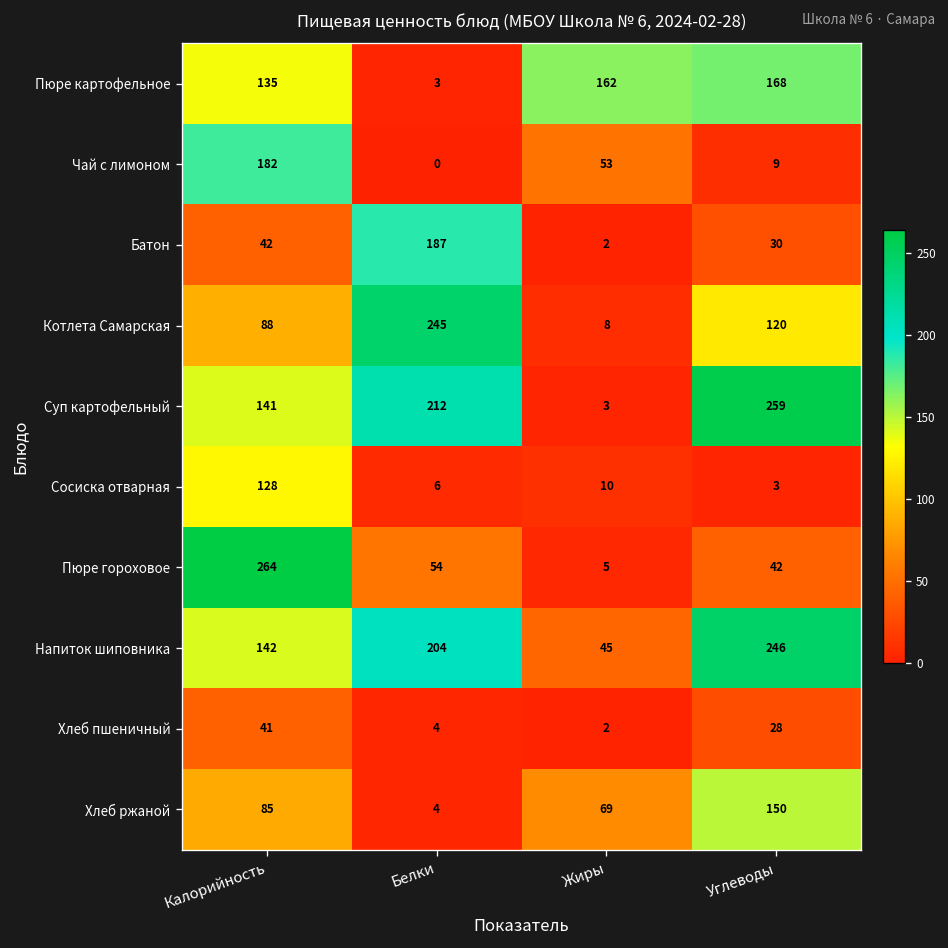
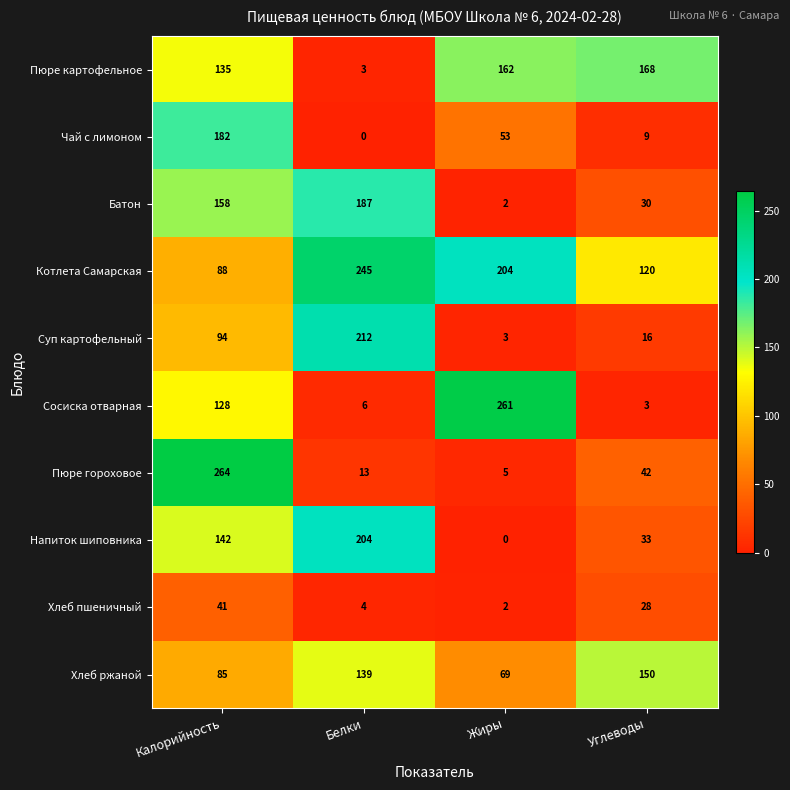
  {
    "Пюре картофельное": {
      "Калорийность": 135,
      "Белки": 3,
      "Жиры": 162,
      "Углеводы": 168
    },
    "Чай с лимоном": {
      "Калорийность": 182,
      "Белки": 0,
      "Жиры": 53,
      "Углеводы": 9
    },
    "Батон": {
-     "Калорийность": 42,
+     "Калорийность": 158,
      "Белки": 187,
      "Жиры": 2,
      "Углеводы": 30
    },
    "Котлета Самарская": {
      "Калорийность": 88,
      "Белки": 245,
-     "Жиры": 8,
+     "Жиры": 204,
      "Углеводы": 120
    },
    "Суп картофельный": {
-     "Калорийность": 141,
+     "Калорийность": 94,
      "Белки": 212,
      "Жиры": 3,
-     "Углеводы": 259
+     "Углеводы": 16
    },
    "Сосиска отварная": {
      "Калорийность": 128,
      "Белки": 6,
-     "Жиры": 10,
+     "Жиры": 261,
      "Углеводы": 3
    },
    "Пюре гороховое": {
      "Калорийность": 264,
-     "Белки": 54,
+     "Белки": 13,
      "Жиры": 5,
      "Углеводы": 42
    },
    "Напиток шиповника": {
      "Калорийность": 142,
      "Белки": 204,
-     "Жиры": 45,
-     "Углеводы": 246
+     "Жиры": 0,
+     "Углеводы": 33
    },
    "Хлеб пшеничный": {
      "Калорийность": 41,
      "Белки": 4,
      "Жиры": 2,
      "Углеводы": 28
    },
    "Хлеб ржаной": {
      "Калорийность": 85,
-     "Белки": 4,
+     "Белки": 139,
      "Жиры": 69,
      "Углеводы": 150
    }
  }
